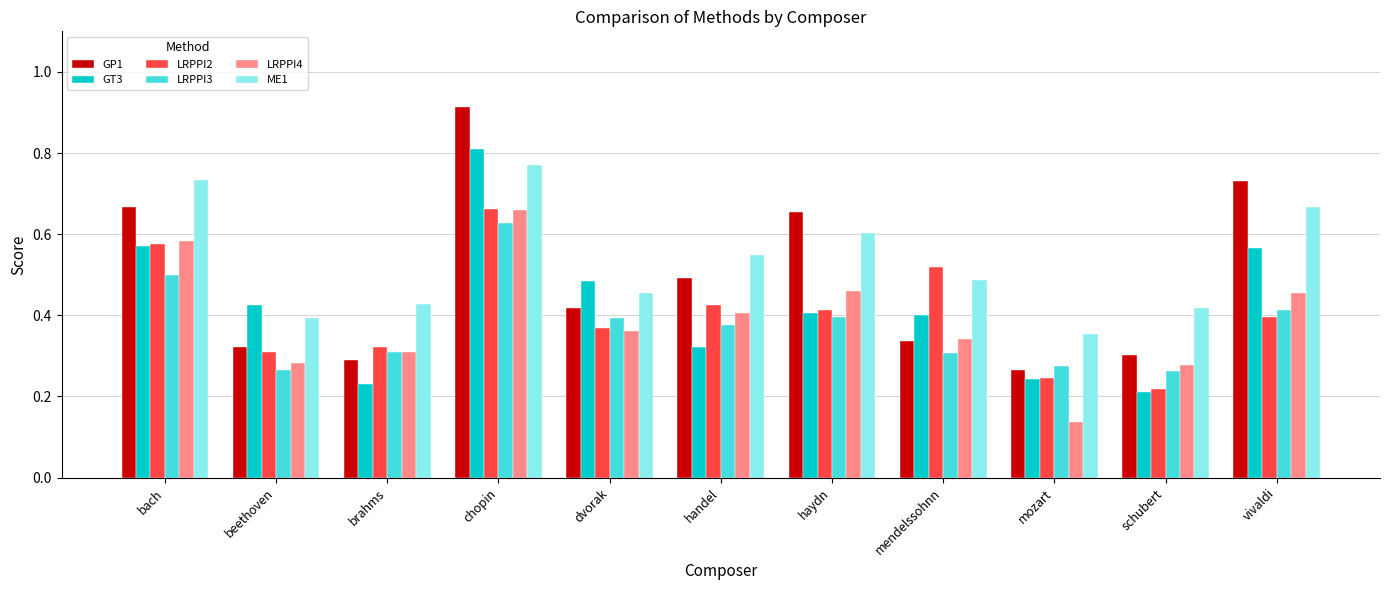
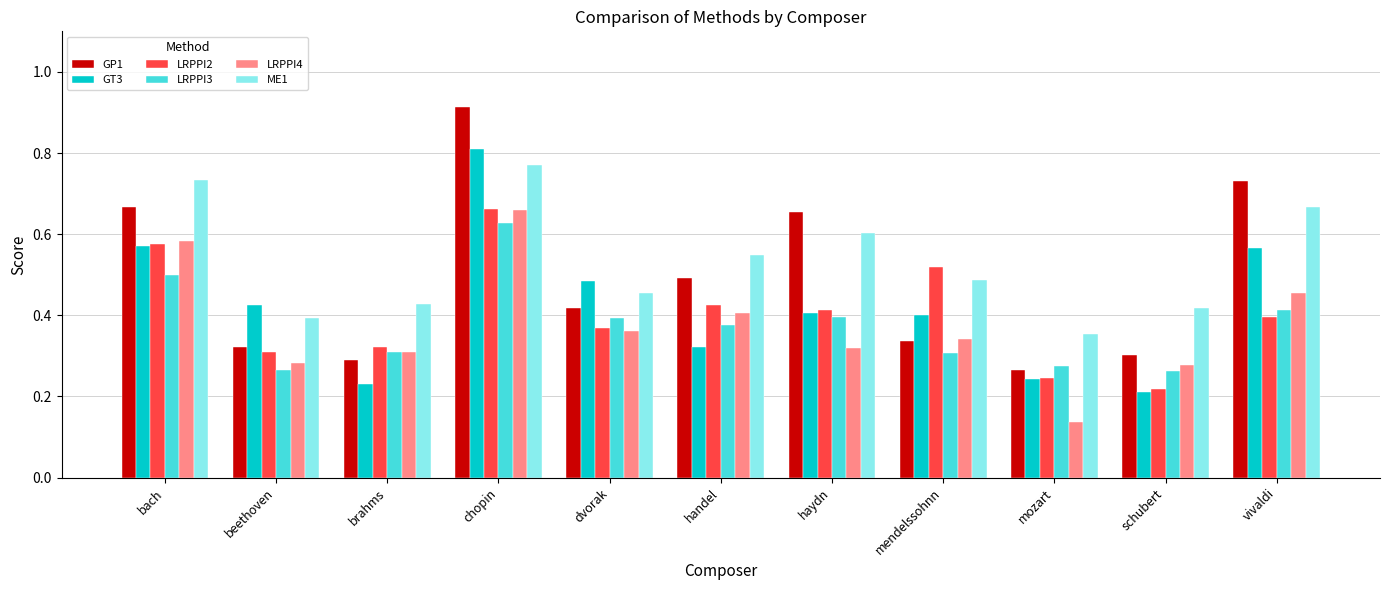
  {
    "GP1": {
      "bach": 0.67,
      "beethoven": 0.32,
      "brahms": 0.29,
      "chopin": 0.91,
      "dvorak": 0.42,
      "handel": 0.49,
      "haydn": 0.66,
      "mendelssohnn": 0.34,
      "mozart": 0.27,
      "schubert": 0.30,
      "vivaldi": 0.73
    },
    "GT3": {
      "bach": 0.57,
      "beethoven": 0.43,
      "brahms": 0.23,
      "chopin": 0.81,
      "dvorak": 0.48,
      "handel": 0.32,
      "haydn": 0.41,
      "mendelssohnn": 0.40,
      "mozart": 0.24,
      "schubert": 0.21,
      "vivaldi": 0.57
    },
    "LRPPI2": {
      "bach": 0.58,
      "beethoven": 0.31,
      "brahms": 0.32,
      "chopin": 0.66,
      "dvorak": 0.37,
      "handel": 0.43,
      "haydn": 0.41,
      "mendelssohnn": 0.52,
      "mozart": 0.25,
      "schubert": 0.22,
      "vivaldi": 0.40
    },
    "LRPPI3": {
      "bach": 0.50,
      "beethoven": 0.27,
      "brahms": 0.31,
      "chopin": 0.63,
      "dvorak": 0.39,
      "handel": 0.38,
      "haydn": 0.40,
      "mendelssohnn": 0.31,
      "mozart": 0.27,
      "schubert": 0.26,
      "vivaldi": 0.41
    },
    "LRPPI4": {
      "bach": 0.58,
      "beethoven": 0.28,
      "brahms": 0.31,
      "chopin": 0.66,
      "dvorak": 0.36,
      "handel": 0.41,
-     "haydn": 0.46,
+     "haydn": 0.32,
      "mendelssohnn": 0.34,
      "mozart": 0.14,
      "schubert": 0.28,
      "vivaldi": 0.46
    },
    "ME1": {
      "bach": 0.73,
      "beethoven": 0.39,
      "brahms": 0.43,
      "chopin": 0.77,
      "dvorak": 0.46,
      "handel": 0.55,
      "haydn": 0.60,
      "mendelssohnn": 0.49,
      "mozart": 0.35,
      "schubert": 0.42,
      "vivaldi": 0.67
    }
  }
